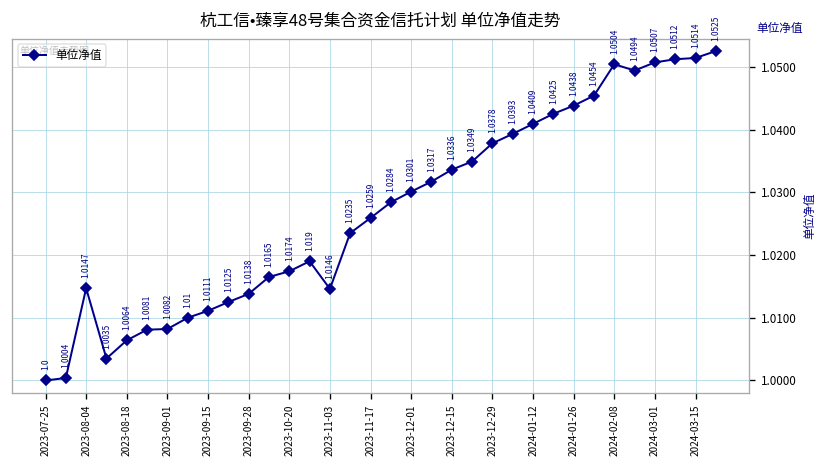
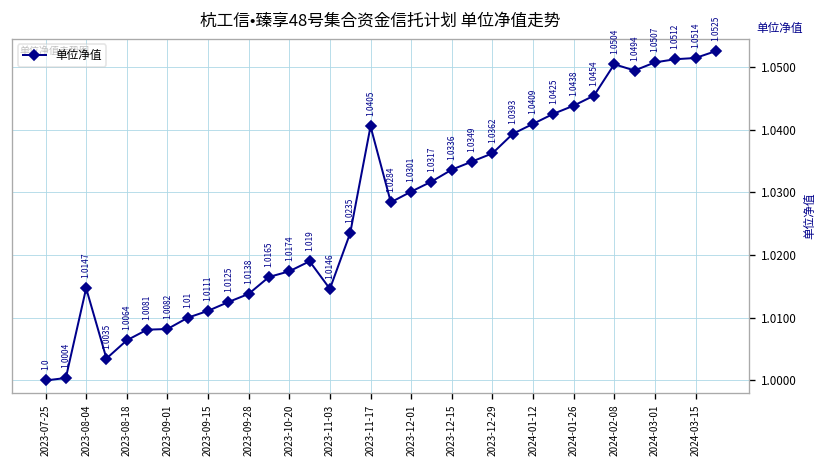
  {
    "2023-07-25": 1.0,
    "2023-08-04": 1.0147,
    "2023-08-18": 1.0064,
    "2023-09-01": 1.0082,
    "2023-09-15": 1.0111,
    "2023-09-28": 1.0138,
    "2023-10-20": 1.0174,
    "2023-11-03": 1.0146,
-   "2023-11-17": 1.0259,
+   "2023-11-17": 1.0405,
    "2023-12-01": 1.0301,
    "2023-12-15": 1.0336,
-   "2023-12-29": 1.0378,
+   "2023-12-29": 1.0362,
    "2024-01-12": 1.0409,
    "2024-01-26": 1.0438,
    "2024-02-08": 1.0504,
    "2024-03-01": 1.0507,
    "2024-03-15": 1.0514
  }
